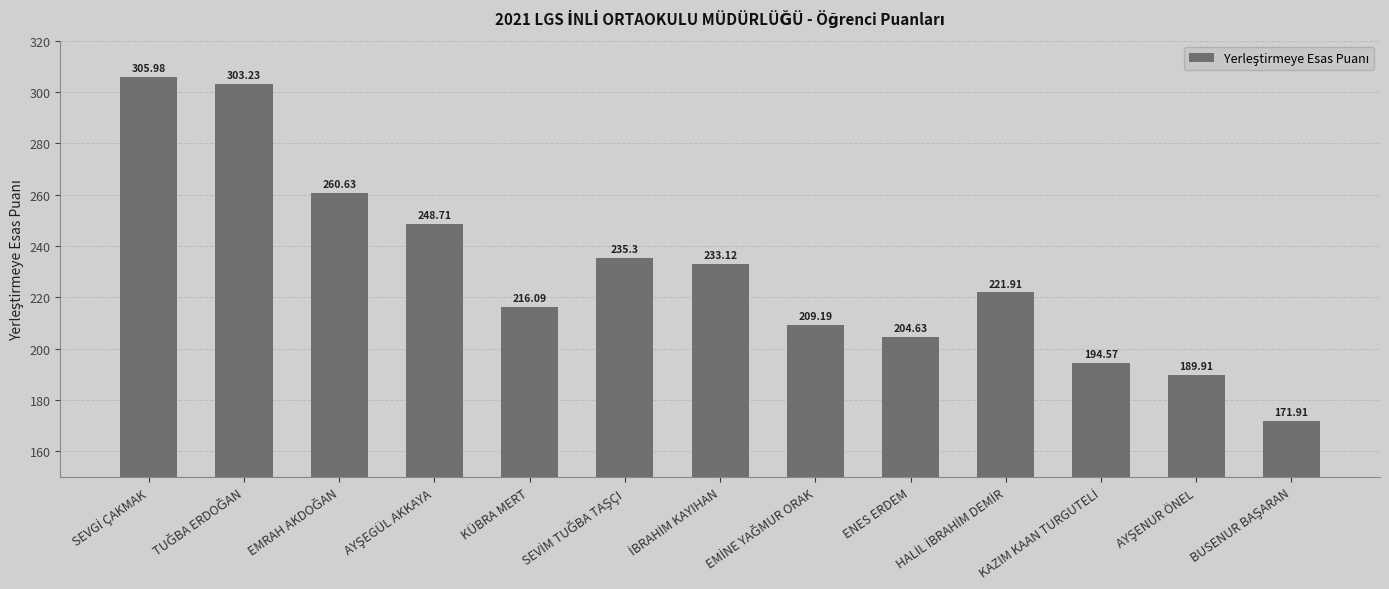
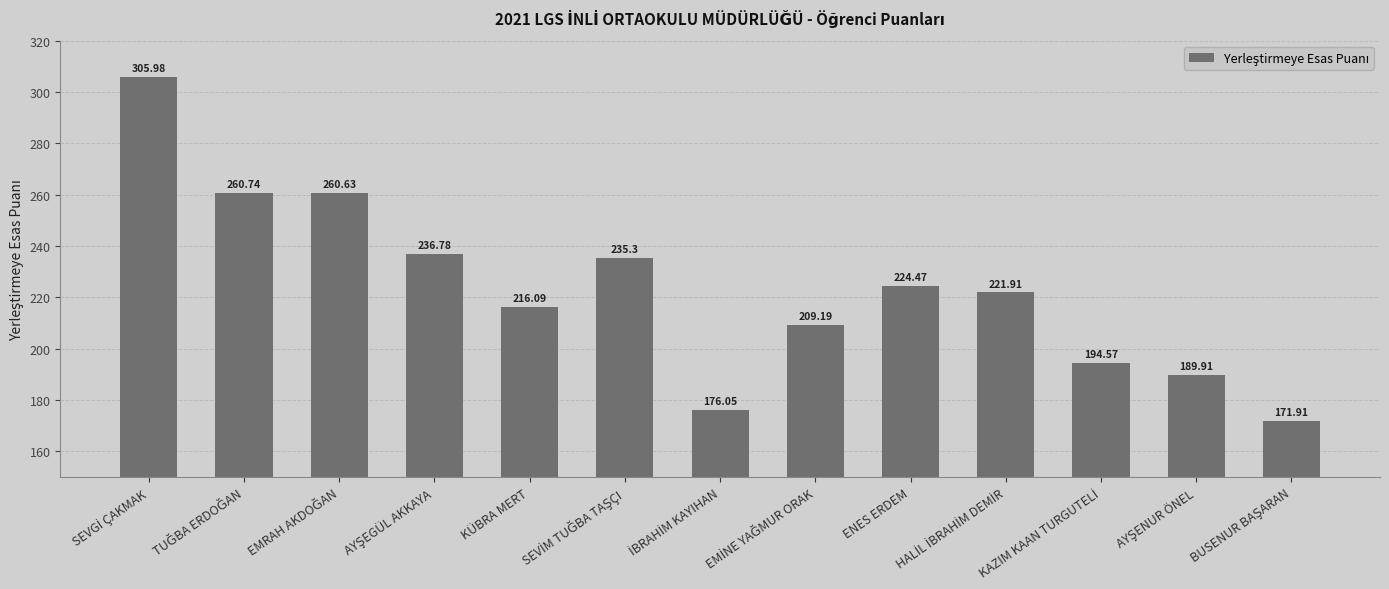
  {
    "SEVGİ ÇAKMAK": 305.98,
-   "TUĞBA ERDOĞAN": 303.23,
+   "TUĞBA ERDOĞAN": 260.74,
    "EMRAH AKDOĞAN": 260.63,
-   "AYŞEGÜL AKKAYA": 248.71,
+   "AYŞEGÜL AKKAYA": 236.78,
    "KÜBRA MERT": 216.09,
    "SEVİM TUĞBA TAŞÇI": 235.3,
-   "İBRAHİM KAYIHAN": 233.12,
+   "İBRAHİM KAYIHAN": 176.05,
    "EMİNE YAĞMUR ORAK": 209.19,
-   "ENES ERDEM": 204.63,
+   "ENES ERDEM": 224.47,
    "HALİL İBRAHİM DEMİR": 221.91,
    "KAZIM KAAN TURGUTELİ": 194.57,
    "AYŞENUR ÖNEL": 189.91,
    "BUSENUR BAŞARAN": 171.91
  }
